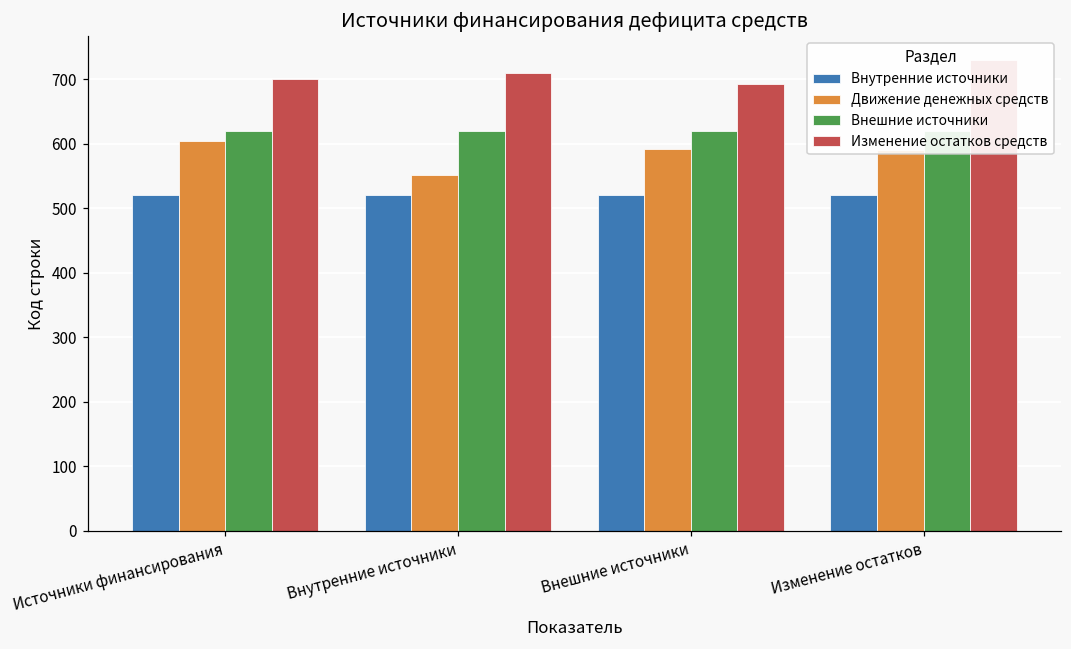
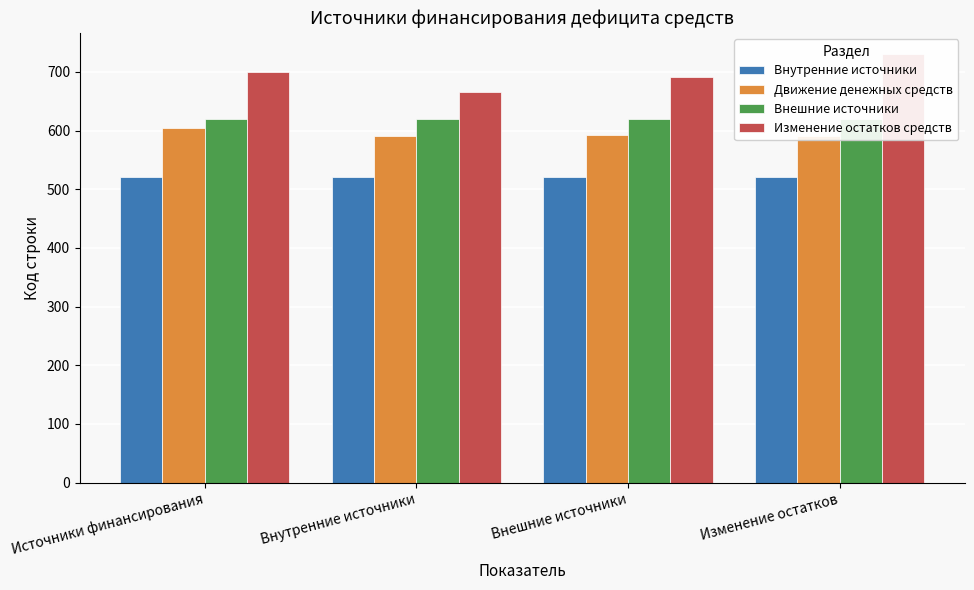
  {
    "Внутренние источники": {
      "Источники финансирования": 520,
      "Внутренние источники": 520,
      "Внешние источники": 520,
      "Изменение остатков": 520
    },
    "Движение денежных средств": {
      "Источники финансирования": 600,
-     "Внутренние источники": 550,
+     "Внутренние источники": 590,
      "Внешние источники": 590
    },
    "Внешние источники": {
      "Источники финансирования": 620,
      "Внутренние источники": 620,
      "Внешние источники": 620
    },
    "Изменение остатков средств": {
      "Источники финансирования": 700,
-     "Внутренние источники": 710,
+     "Внутренние источники": 670,
      "Внешние источники": 690
    }
  }
